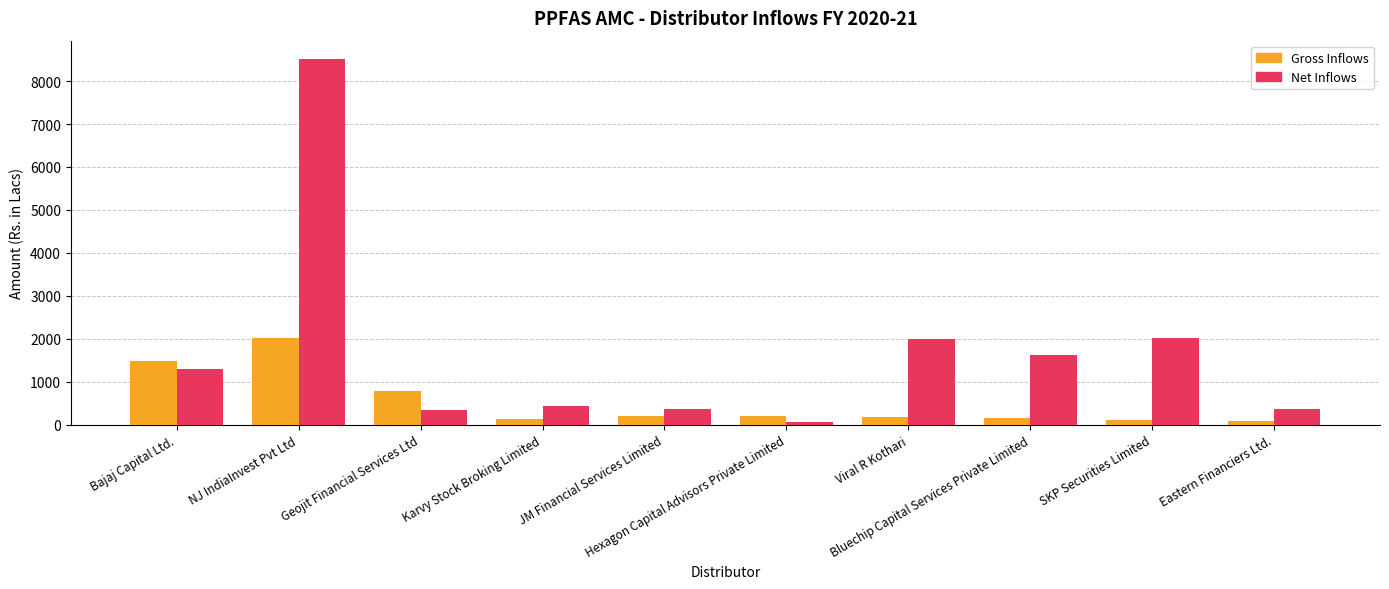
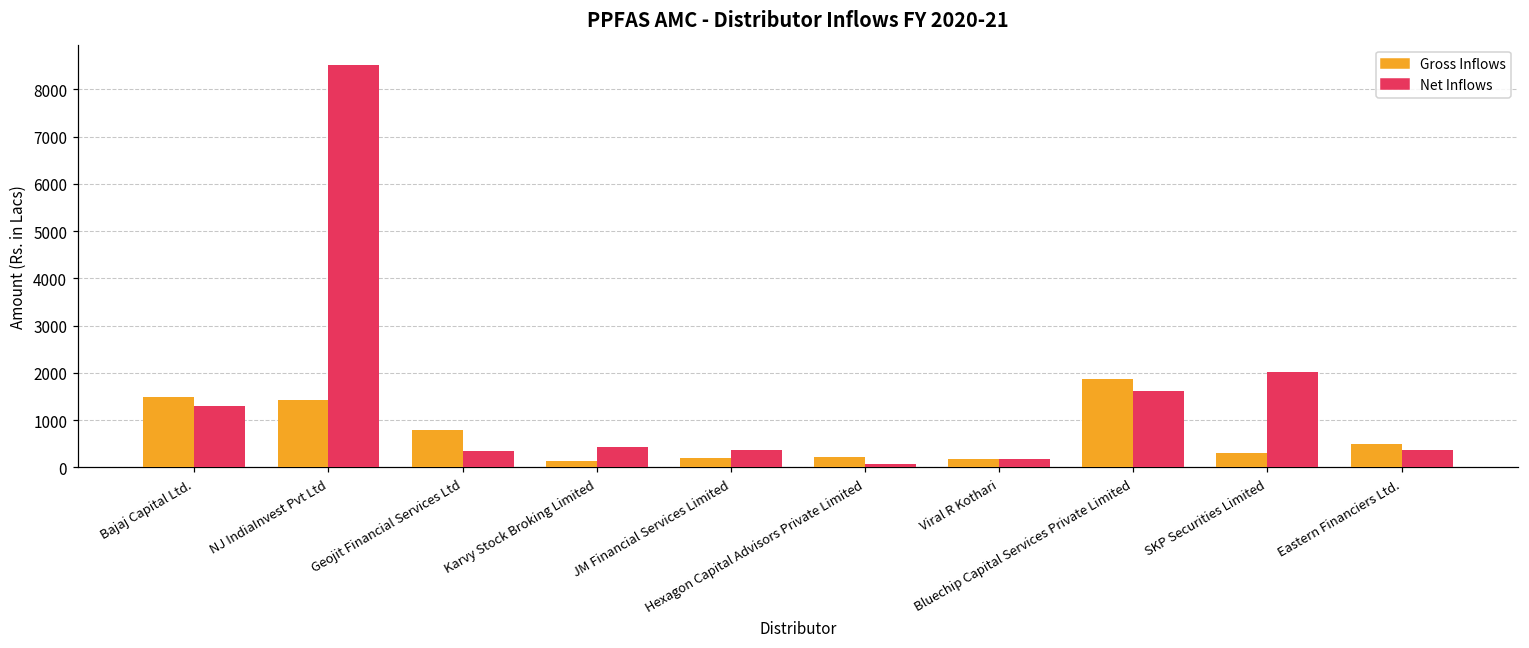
  {
    "Gross Inflows": {
      "Bajaj Capital Ltd.": 1500,
-     "NJ IndiaInvest Pvt Ltd": 2000,
+     "NJ IndiaInvest Pvt Ltd": 1400,
      "Geojit Financial Services Ltd": 800,
      "Karvy Stock Broking Limited": 100,
      "JM Financial Services Limited": 200,
      "Hexagon Capital Advisors Private Limited": 200,
      "Viral R Kothari": 200,
-     "Bluechip Capital Services Private Limited": 200,
-     "SKP Securities Limited": 100,
-     "Eastern Financiers Ltd.": 100
+     "Bluechip Capital Services Private Limited": 1900,
+     "SKP Securities Limited": 300,
+     "Eastern Financiers Ltd.": 500
    },
    "Net Inflows": {
      "Bajaj Capital Ltd.": 1300,
      "NJ IndiaInvest Pvt Ltd": 8500,
      "Geojit Financial Services Ltd": 300,
      "Karvy Stock Broking Limited": 400,
      "JM Financial Services Limited": 400,
      "Hexagon Capital Advisors Private Limited": 100,
-     "Viral R Kothari": 2000,
+     "Viral R Kothari": 200,
      "Bluechip Capital Services Private Limited": 1600,
      "SKP Securities Limited": 2000,
      "Eastern Financiers Ltd.": 400
    }
  }
